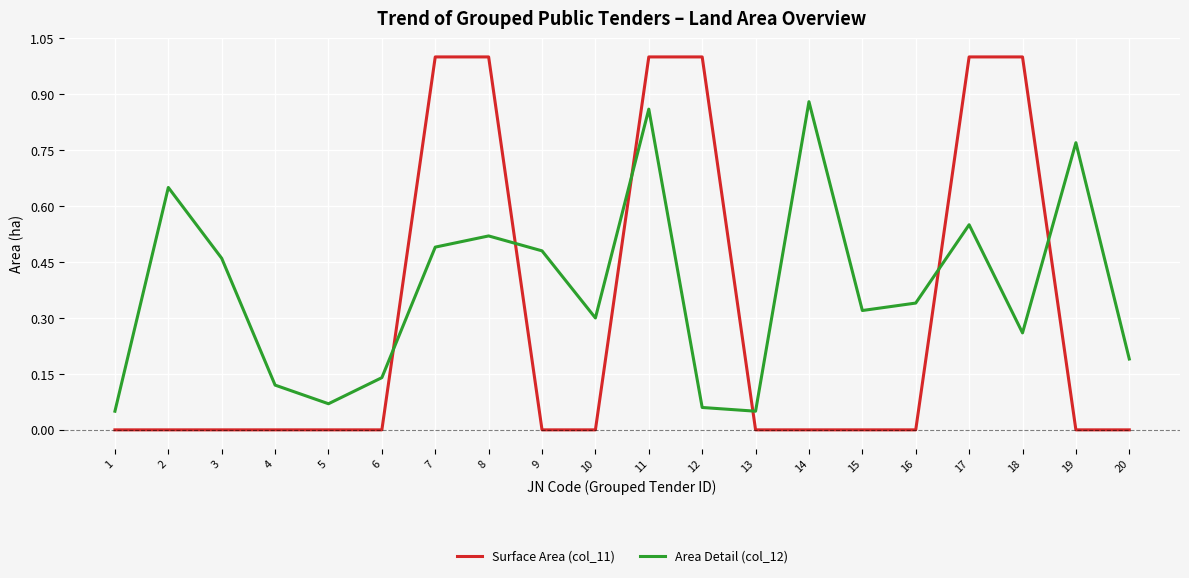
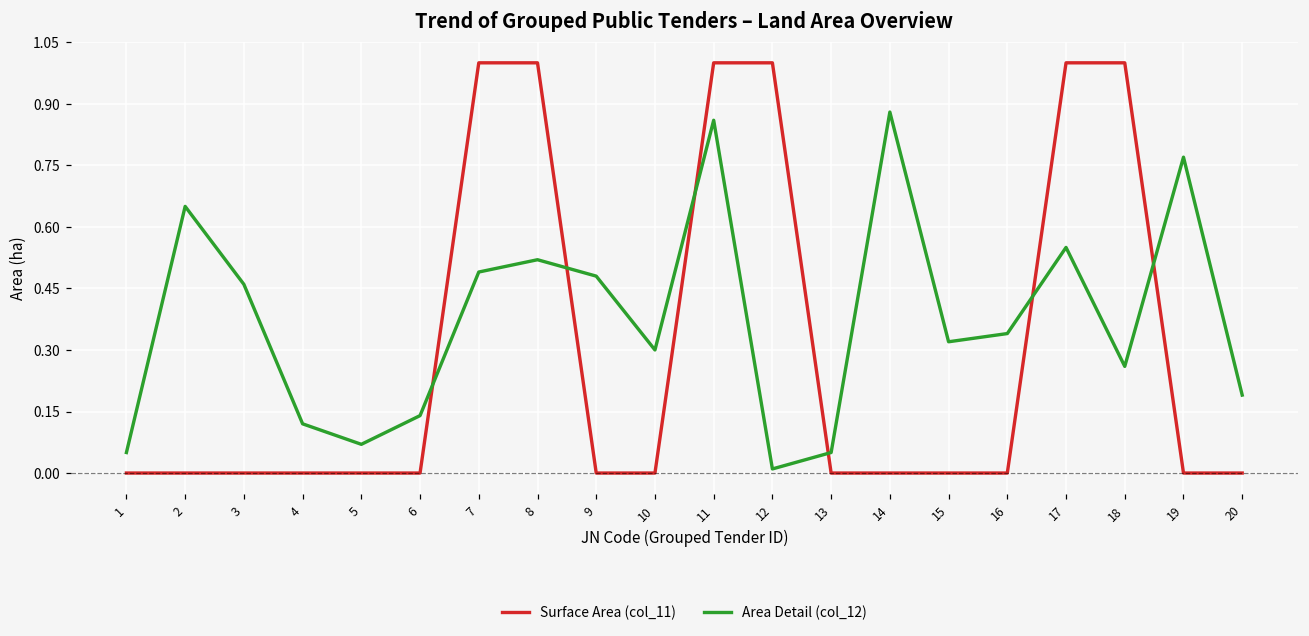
  {
    "Surface Area (col_11)": {
      "1": 0.00,
      "2": 0.00,
      "3": 0.00,
      "4": 0.00,
      "5": 0.00,
      "6": 0.00,
      "7": 1.00,
      "8": 1.00,
      "9": 0.00,
      "10": 0.00,
      "11": 1.00,
      "12": 1.00,
      "13": 0.00,
      "14": 0.00,
      "15": 0.00,
      "16": 0.00,
      "17": 1.00,
      "18": 1.00,
      "19": 0.00,
      "20": 0.00
    },
    "Area Detail (col_12)": {
      "1": 0.05,
      "2": 0.65,
      "3": 0.46,
      "4": 0.12,
      "5": 0.07,
      "6": 0.14,
      "7": 0.49,
      "8": 0.52,
      "9": 0.48,
      "10": 0.30,
      "11": 0.86,
-     "12": 0.06,
+     "12": 0.01,
      "13": 0.05,
      "14": 0.88,
      "15": 0.32,
      "16": 0.34,
      "17": 0.55,
      "18": 0.26,
      "19": 0.77,
      "20": 0.19
    }
  }
